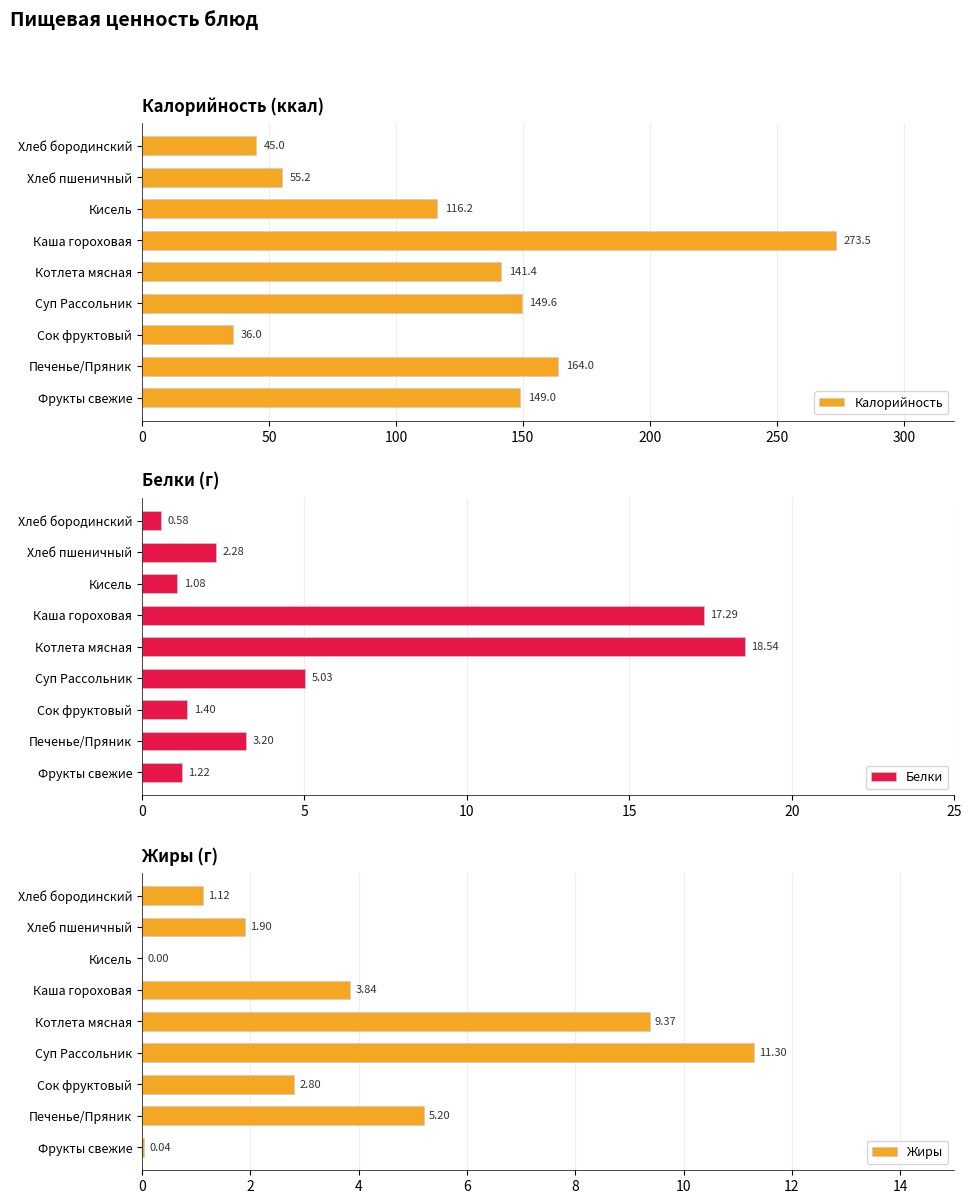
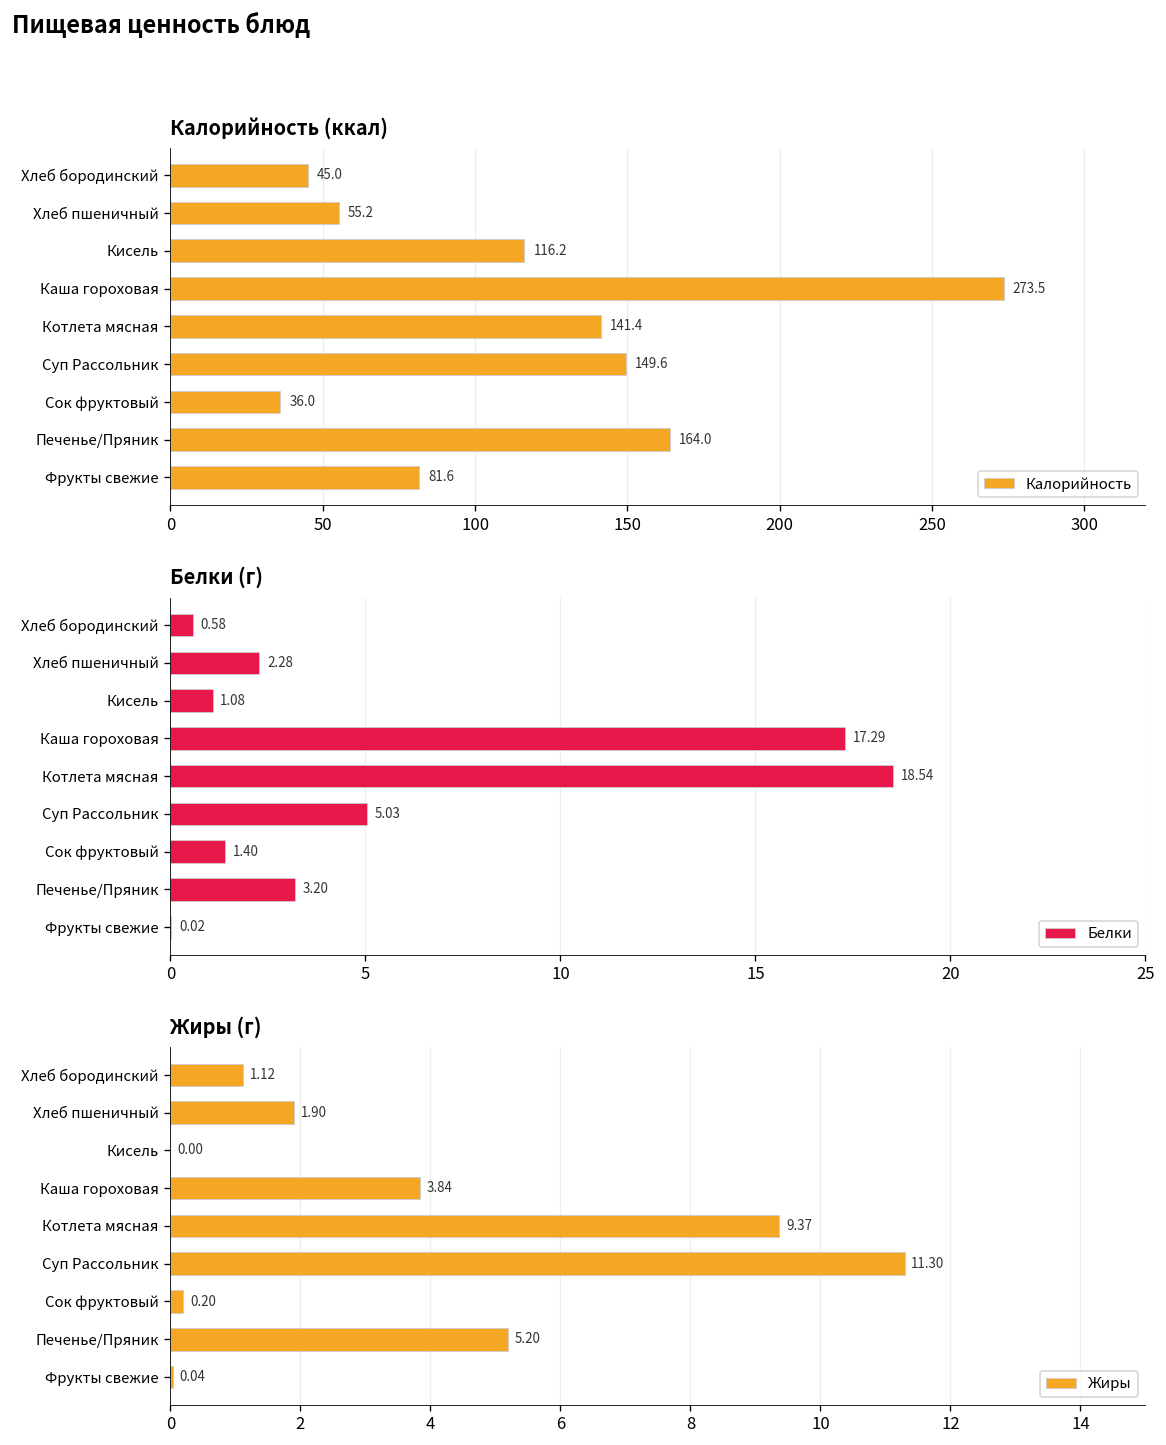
  {
    "Калорийность (ккал)": {
      "Хлеб бородинский": 45.0,
      "Хлеб пшеничный": 55.2,
      "Кисель": 116.2,
      "Каша гороховая": 273.5,
      "Котлета мясная": 141.4,
      "Суп Рассольник": 149.6,
      "Сок фруктовый": 36.0,
      "Печенье/Пряник": 164.0,
-     "Фрукты свежие": 149.0
+     "Фрукты свежие": 81.6
    },
    "Белки (г)": {
      "Хлеб бородинский": 0.58,
      "Хлеб пшеничный": 2.28,
      "Кисель": 1.08,
      "Каша гороховая": 17.29,
      "Котлета мясная": 18.54,
      "Суп Рассольник": 5.03,
      "Сок фруктовый": 1.40,
      "Печенье/Пряник": 3.20,
-     "Фрукты свежие": 1.22
+     "Фрукты свежие": 0.02
    },
    "Жиры (г)": {
      "Хлеб бородинский": 1.12,
      "Хлеб пшеничный": 1.90,
      "Кисель": 0.00,
      "Каша гороховая": 3.84,
      "Котлета мясная": 9.37,
      "Суп Рассольник": 11.30,
-     "Сок фруктовый": 2.80,
+     "Сок фруктовый": 0.20,
      "Печенье/Пряник": 5.20,
      "Фрукты свежие": 0.04
    }
  }
